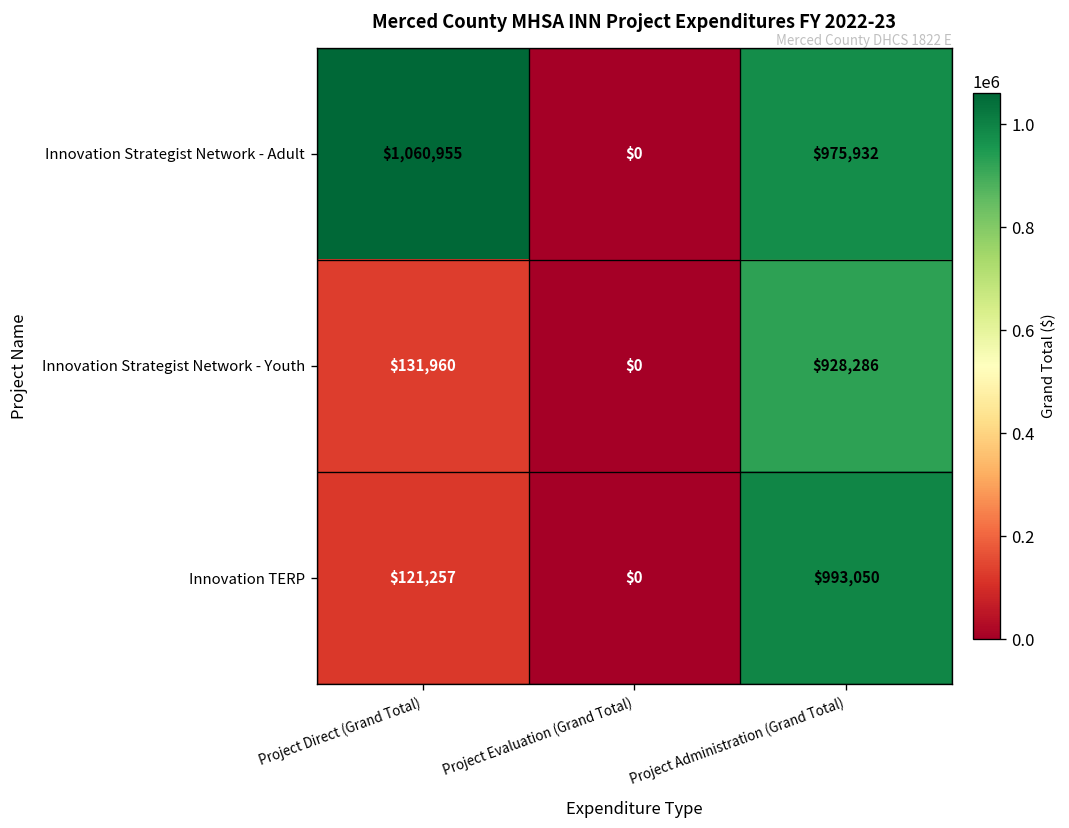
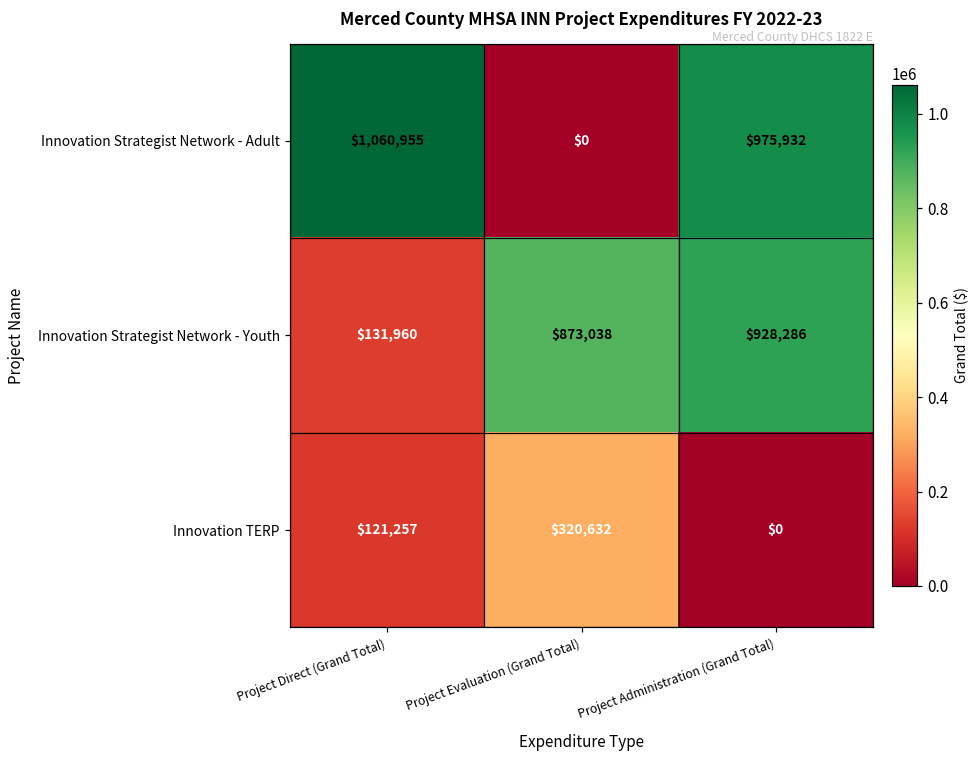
  {
    "Innovation Strategist Network - Adult": {
      "Project Direct (Grand Total)": "$1,060,955",
      "Project Evaluation (Grand Total)": "$0",
      "Project Administration (Grand Total)": "$975,932"
    },
    "Innovation Strategist Network - Youth": {
      "Project Direct (Grand Total)": "$131,960",
-     "Project Evaluation (Grand Total)": "$0",
+     "Project Evaluation (Grand Total)": "$873,038",
      "Project Administration (Grand Total)": "$928,286"
    },
    "Innovation TERP": {
      "Project Direct (Grand Total)": "$121,257",
-     "Project Evaluation (Grand Total)": "$0",
-     "Project Administration (Grand Total)": "$993,050"
+     "Project Evaluation (Grand Total)": "$320,632",
+     "Project Administration (Grand Total)": "$0"
    }
  }
